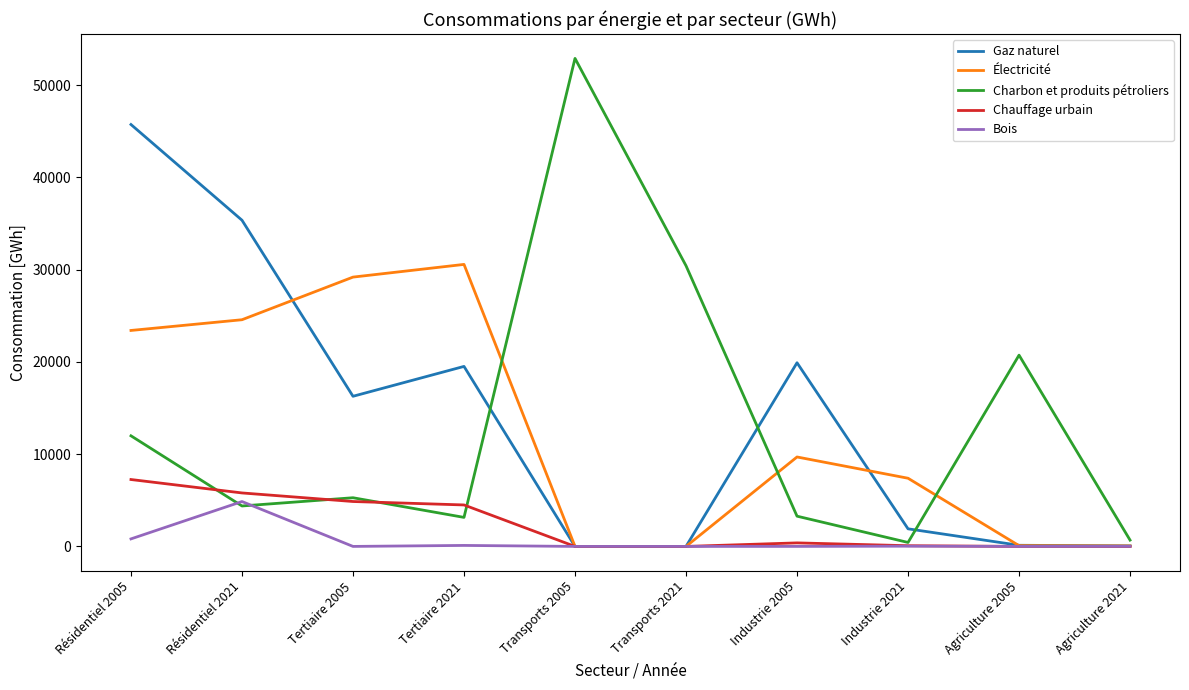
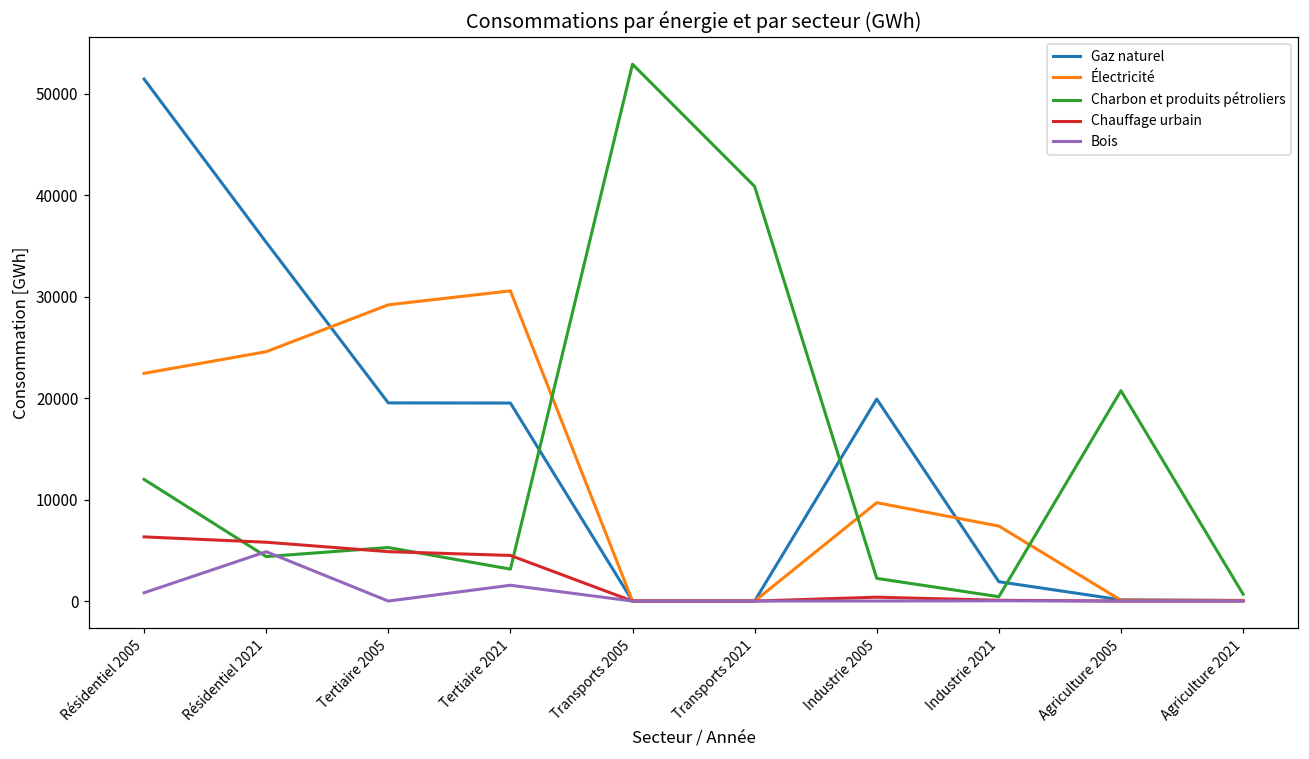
  {
    "Gaz naturel": {
-     "Résidentiel 2005": 46000,
+     "Résidentiel 2005": 51000,
      "Résidentiel 2021": 35000,
-     "Tertiaire 2005": 16000,
+     "Tertiaire 2005": 20000,
      "Tertiaire 2021": 20000,
      "Industrie 2005": 20000,
      "Industrie 2021": 2000
    },
    "Électricité": {
-     "Résidentiel 2005": 23000,
+     "Résidentiel 2005": 22000,
      "Résidentiel 2021": 25000,
      "Tertiaire 2005": 29000,
      "Tertiaire 2021": 31000,
      "Industrie 2005": 10000,
      "Industrie 2021": 7000
    },
    "Charbon et produits pétroliers": {
      "Résidentiel 2005": 12000,
      "Résidentiel 2021": 4000,
      "Tertiaire 2005": 5000,
      "Tertiaire 2021": 3000,
      "Transports 2005": 53000,
-     "Transports 2021": 30000,
-     "Industrie 2005": 3000,
+     "Transports 2021": 41000,
+     "Industrie 2005": 2000,
      "Industrie 2021": 0,
      "Agriculture 2005": 21000,
      "Agriculture 2021": 1000
    },
    "Chauffage urbain": {
-     "Résidentiel 2005": 7000,
+     "Résidentiel 2005": 6000,
      "Résidentiel 2021": 6000,
      "Tertiaire 2005": 5000,
      "Tertiaire 2021": 4000,
      "Industrie 2005": 0
    },
    "Bois": {
      "Résidentiel 2005": 1000,
      "Résidentiel 2021": 5000,
      "Tertiaire 2005": 0,
-     "Tertiaire 2021": 0,
+     "Tertiaire 2021": 2000,
      "Industrie 2005": 0
    }
  }
